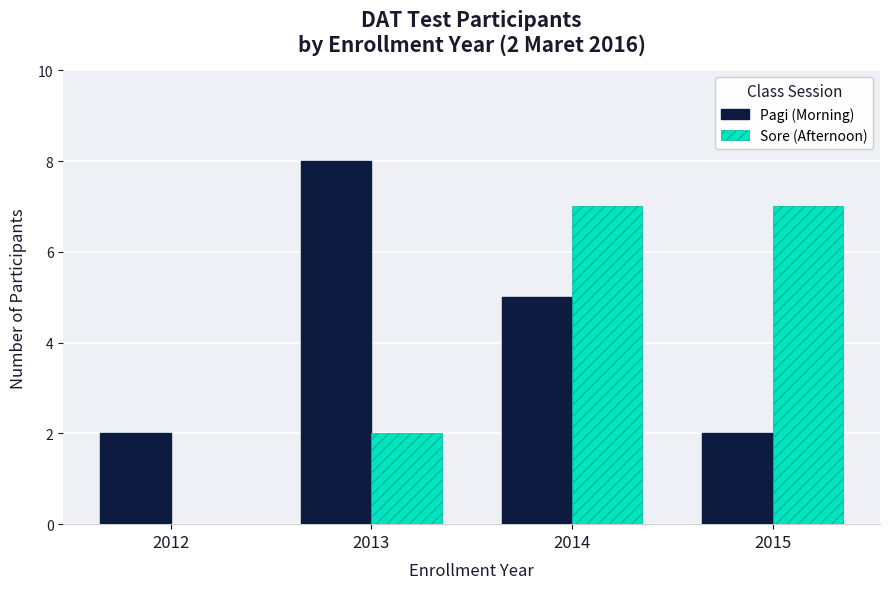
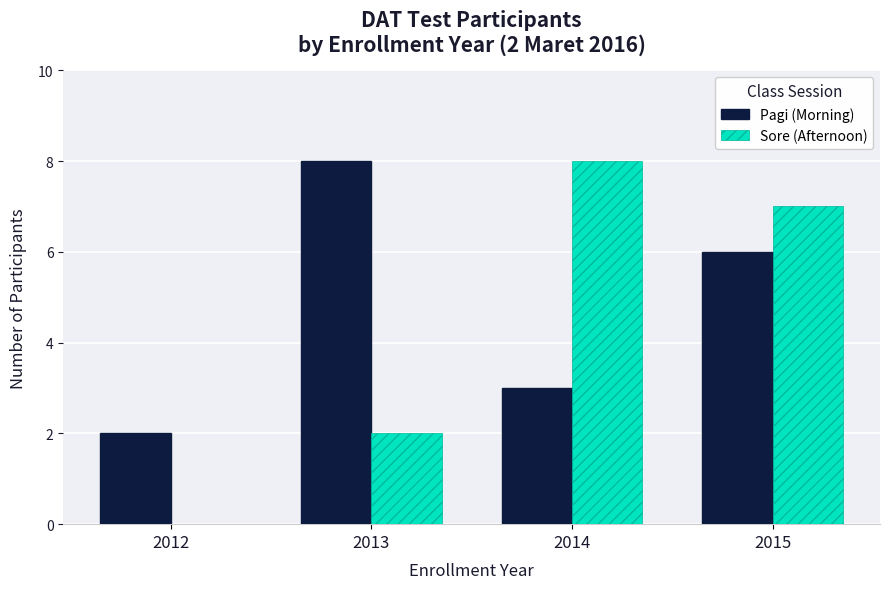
  {
    "Pagi (Morning)": {
      "2012": 2,
      "2013": 8,
-     "2014": 5,
-     "2015": 2
+     "2014": 3,
+     "2015": 6
    },
    "Sore (Afternoon)": {
      "2012": 0,
      "2013": 2,
-     "2014": 7,
+     "2014": 8,
      "2015": 7
    }
  }
